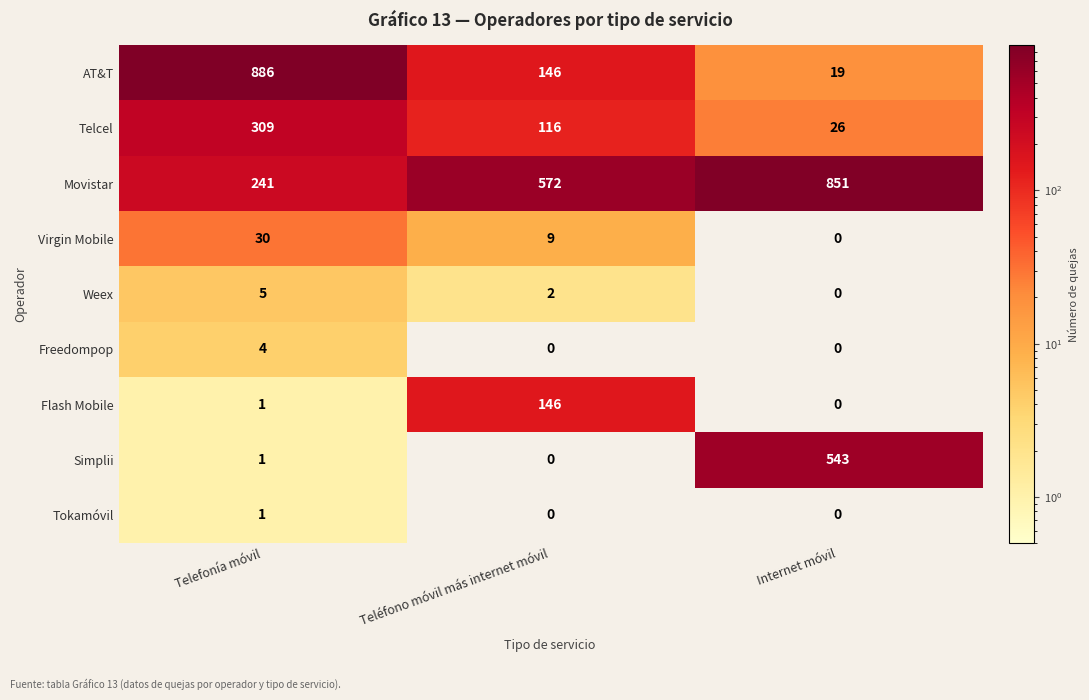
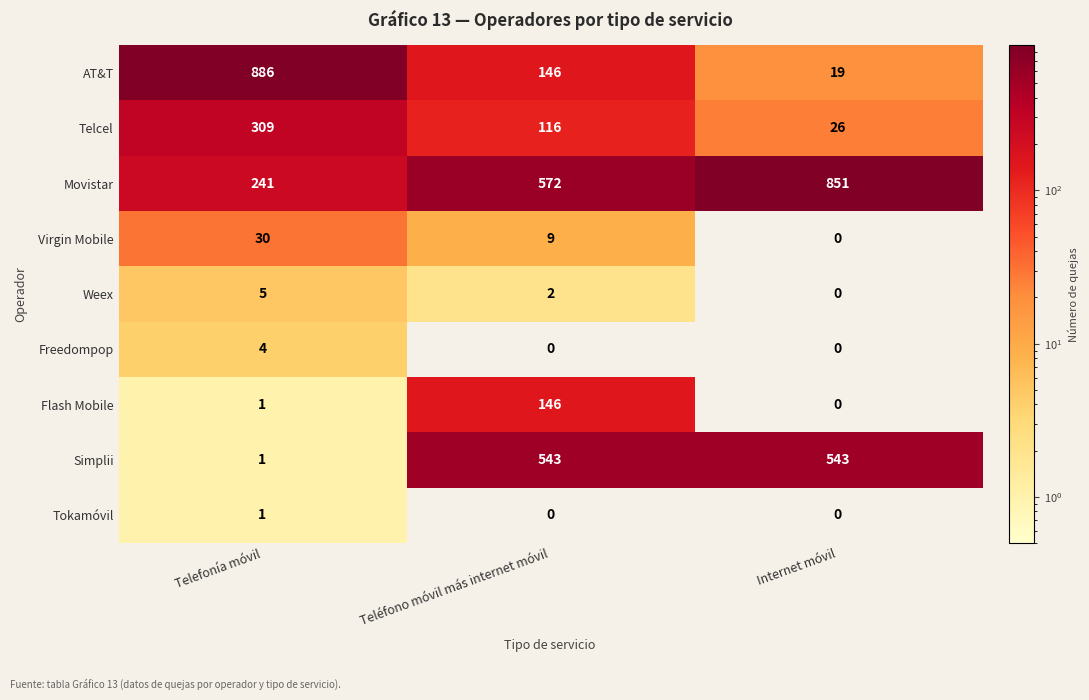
  {
    "AT&T": {
      "Telefonía móvil": 886,
      "Teléfono móvil más internet móvil": 146,
      "Internet móvil": 19
    },
    "Telcel": {
      "Telefonía móvil": 309,
      "Teléfono móvil más internet móvil": 116,
      "Internet móvil": 26
    },
    "Movistar": {
      "Telefonía móvil": 241,
      "Teléfono móvil más internet móvil": 572,
      "Internet móvil": 851
    },
    "Virgin Mobile": {
      "Telefonía móvil": 30,
      "Teléfono móvil más internet móvil": 9,
      "Internet móvil": 0
    },
    "Weex": {
      "Telefonía móvil": 5,
      "Teléfono móvil más internet móvil": 2,
      "Internet móvil": 0
    },
    "Freedompop": {
      "Telefonía móvil": 4,
      "Teléfono móvil más internet móvil": 0,
      "Internet móvil": 0
    },
    "Flash Mobile": {
      "Telefonía móvil": 1,
      "Teléfono móvil más internet móvil": 146,
      "Internet móvil": 0
    },
    "Simplii": {
      "Telefonía móvil": 1,
-     "Teléfono móvil más internet móvil": 0,
+     "Teléfono móvil más internet móvil": 543,
      "Internet móvil": 543
    },
    "Tokamóvil": {
      "Telefonía móvil": 1,
      "Teléfono móvil más internet móvil": 0,
      "Internet móvil": 0
    }
  }
